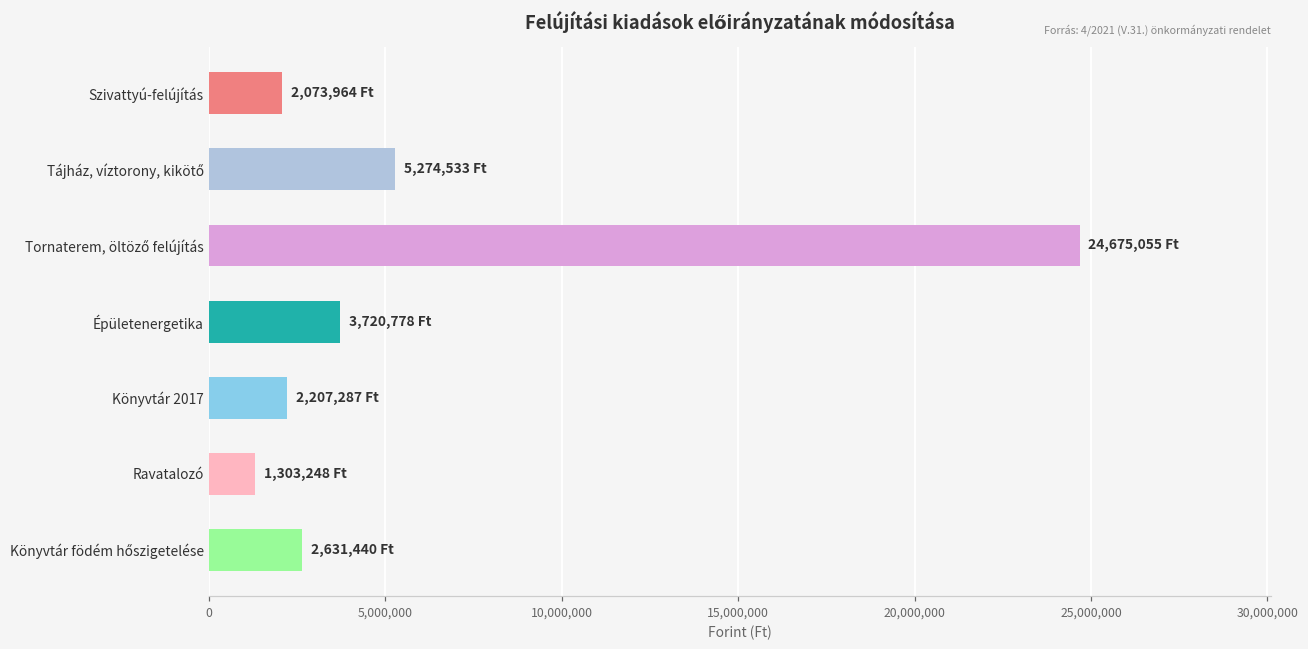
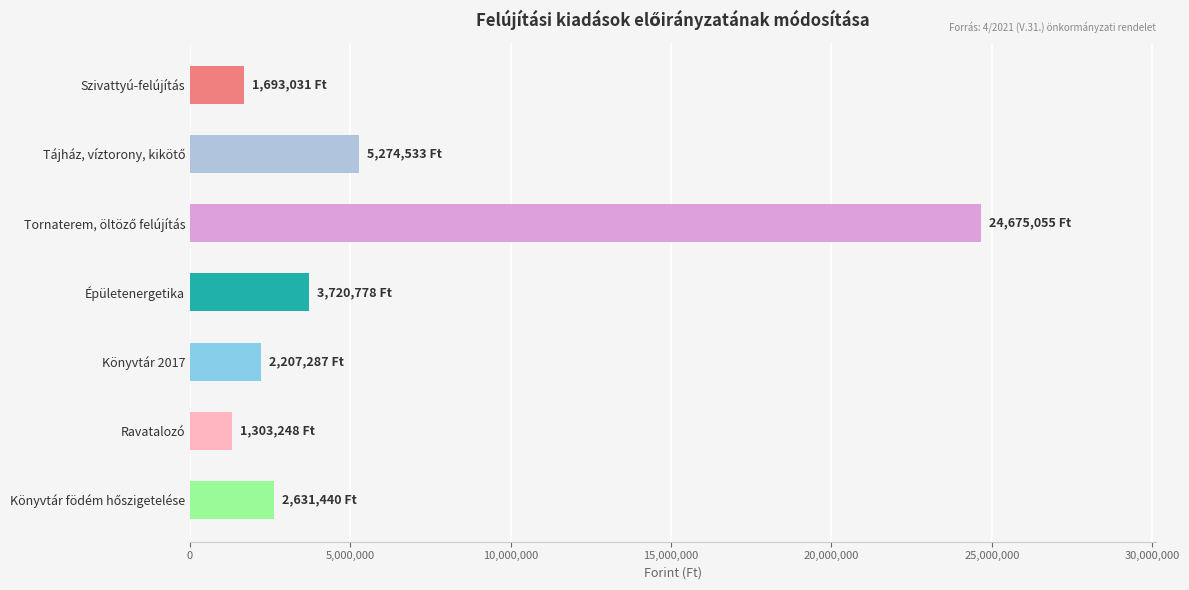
  {
-   "Szivattyú-felújítás": "2,073,964",
+   "Szivattyú-felújítás": "1,693,031",
    "Tájház, víztorony, kikötő": "5,274,533",
    "Tornaterem, öltöző felújítás": "24,675,055",
    "Épületenergetika": "3,720,778",
    "Könyvtár 2017": "2,207,287",
    "Ravatalozó": "1,303,248",
    "Könyvtár födém hőszigetelése": "2,631,440"
  }
